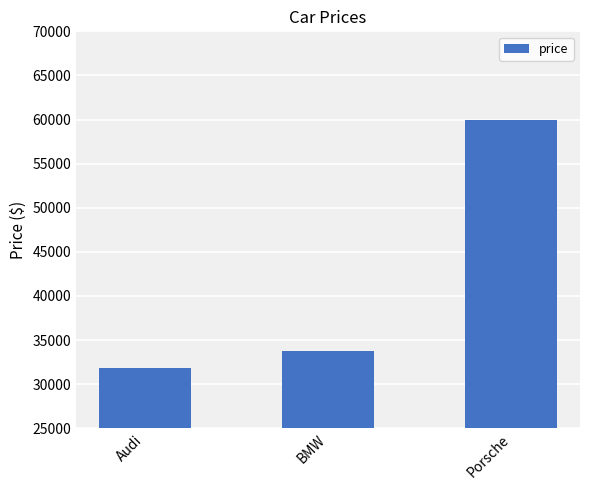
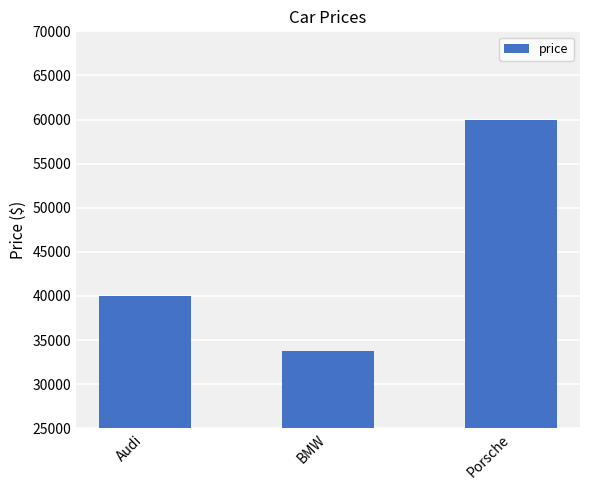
  {
-   "Audi": 32000,
+   "Audi": 40000,
    "BMW": 34000,
    "Porsche": 60000
  }
